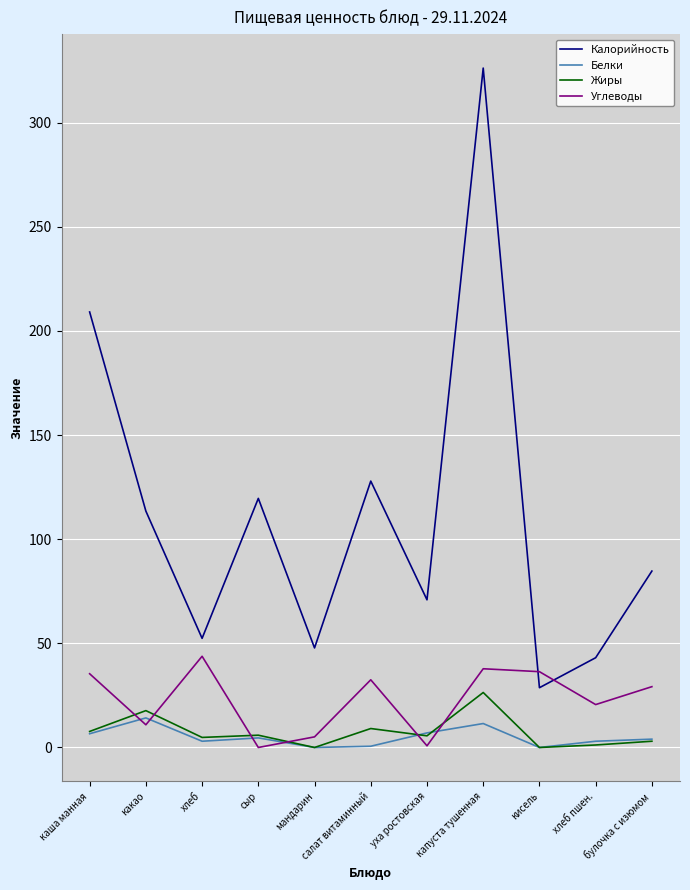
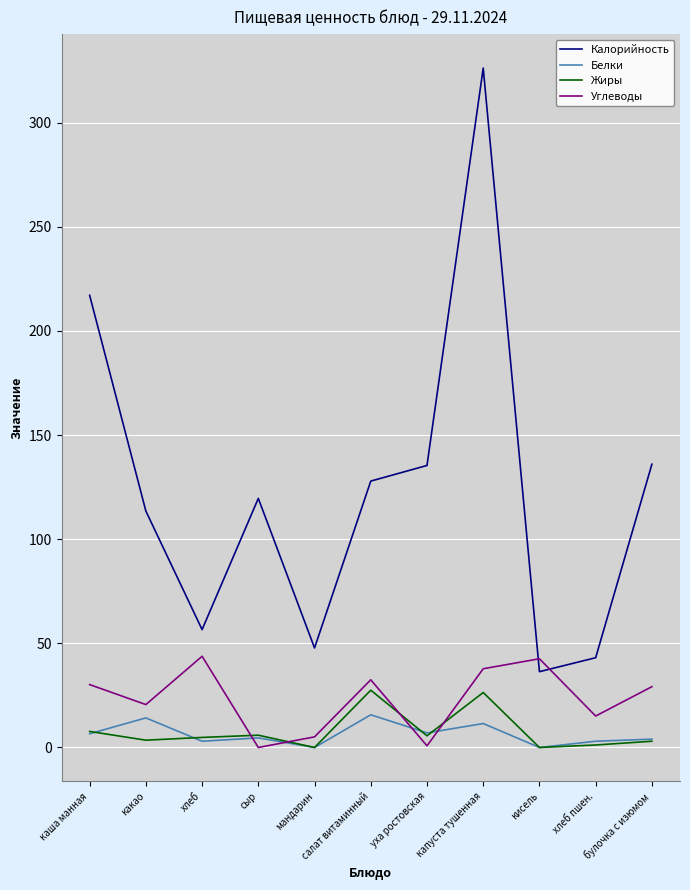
  {
    "Калорийность": {
-     "каша манная": 209,
+     "каша манная": 217,
      "какао": 114,
-     "хлеб": 52,
+     "хлеб": 57,
      "сыр": 120,
      "мандарин": 48,
      "салат витаминный": 128,
-     "уха ростовская": 71,
+     "уха ростовская": 135,
      "капуста тушенная": 326,
-     "кисель": 29,
+     "кисель": 36,
      "хлеб пшен.": 43,
-     "булочка с изюмом": 85
+     "булочка с изюмом": 136
    },
    "Белки": {
      "какао": 14,
      "хлеб": 3,
      "сыр": 5,
-     "салат витаминный": 1,
+     "салат витаминный": 16,
      "уха ростовская": 7,
      "капуста тушенная": 12,
      "хлеб пшен.": 3
    },
    "Жиры": {
-     "какао": 18,
+     "какао": 4,
      "хлеб": 5,
      "сыр": 6,
-     "салат витаминный": 9,
+     "салат витаминный": 28,
      "уха ростовская": 6,
      "капуста тушенная": 26,
      "хлеб пшен.": 1
    },
    "Углеводы": {
-     "каша манная": 35,
-     "какао": 11,
+     "каша манная": 30,
+     "какао": 21,
      "хлеб": 44,
      "сыр": 0,
      "мандарин": 5,
      "салат витаминный": 33,
      "уха ростовская": 1,
      "капуста тушенная": 38,
-     "кисель": 36,
-     "хлеб пшен.": 21,
+     "кисель": 43,
+     "хлеб пшен.": 15,
      "булочка с изюмом": 29
    }
  }
